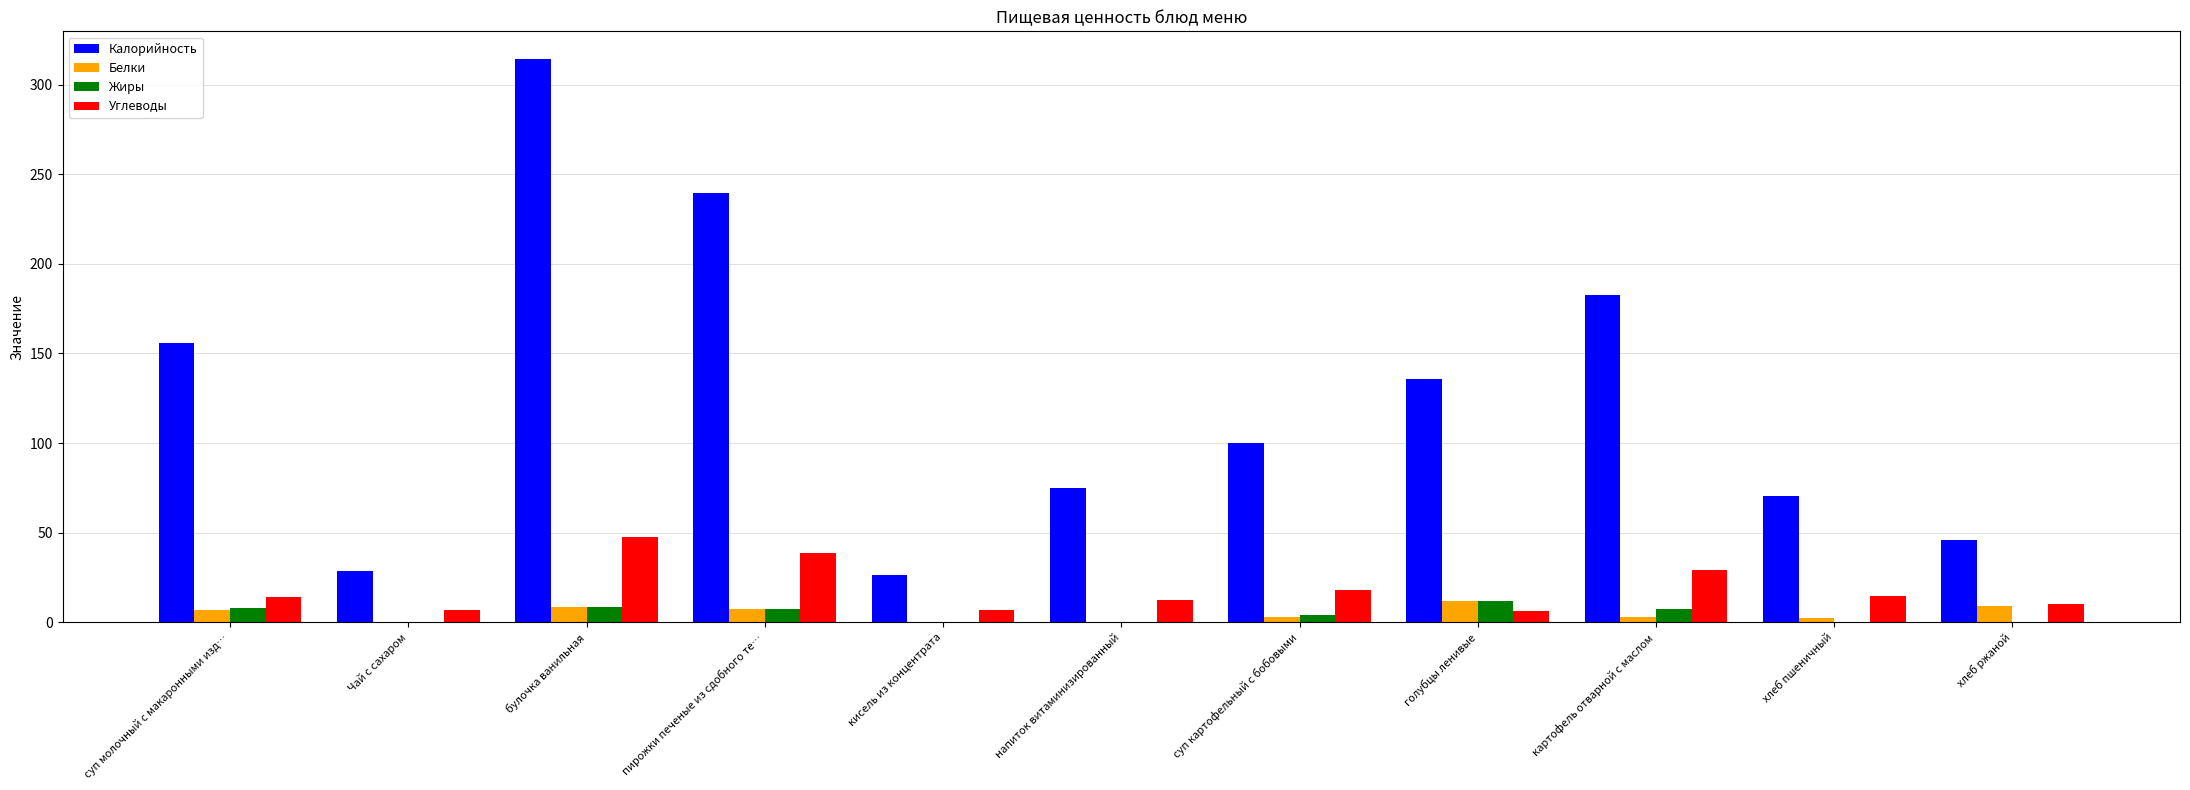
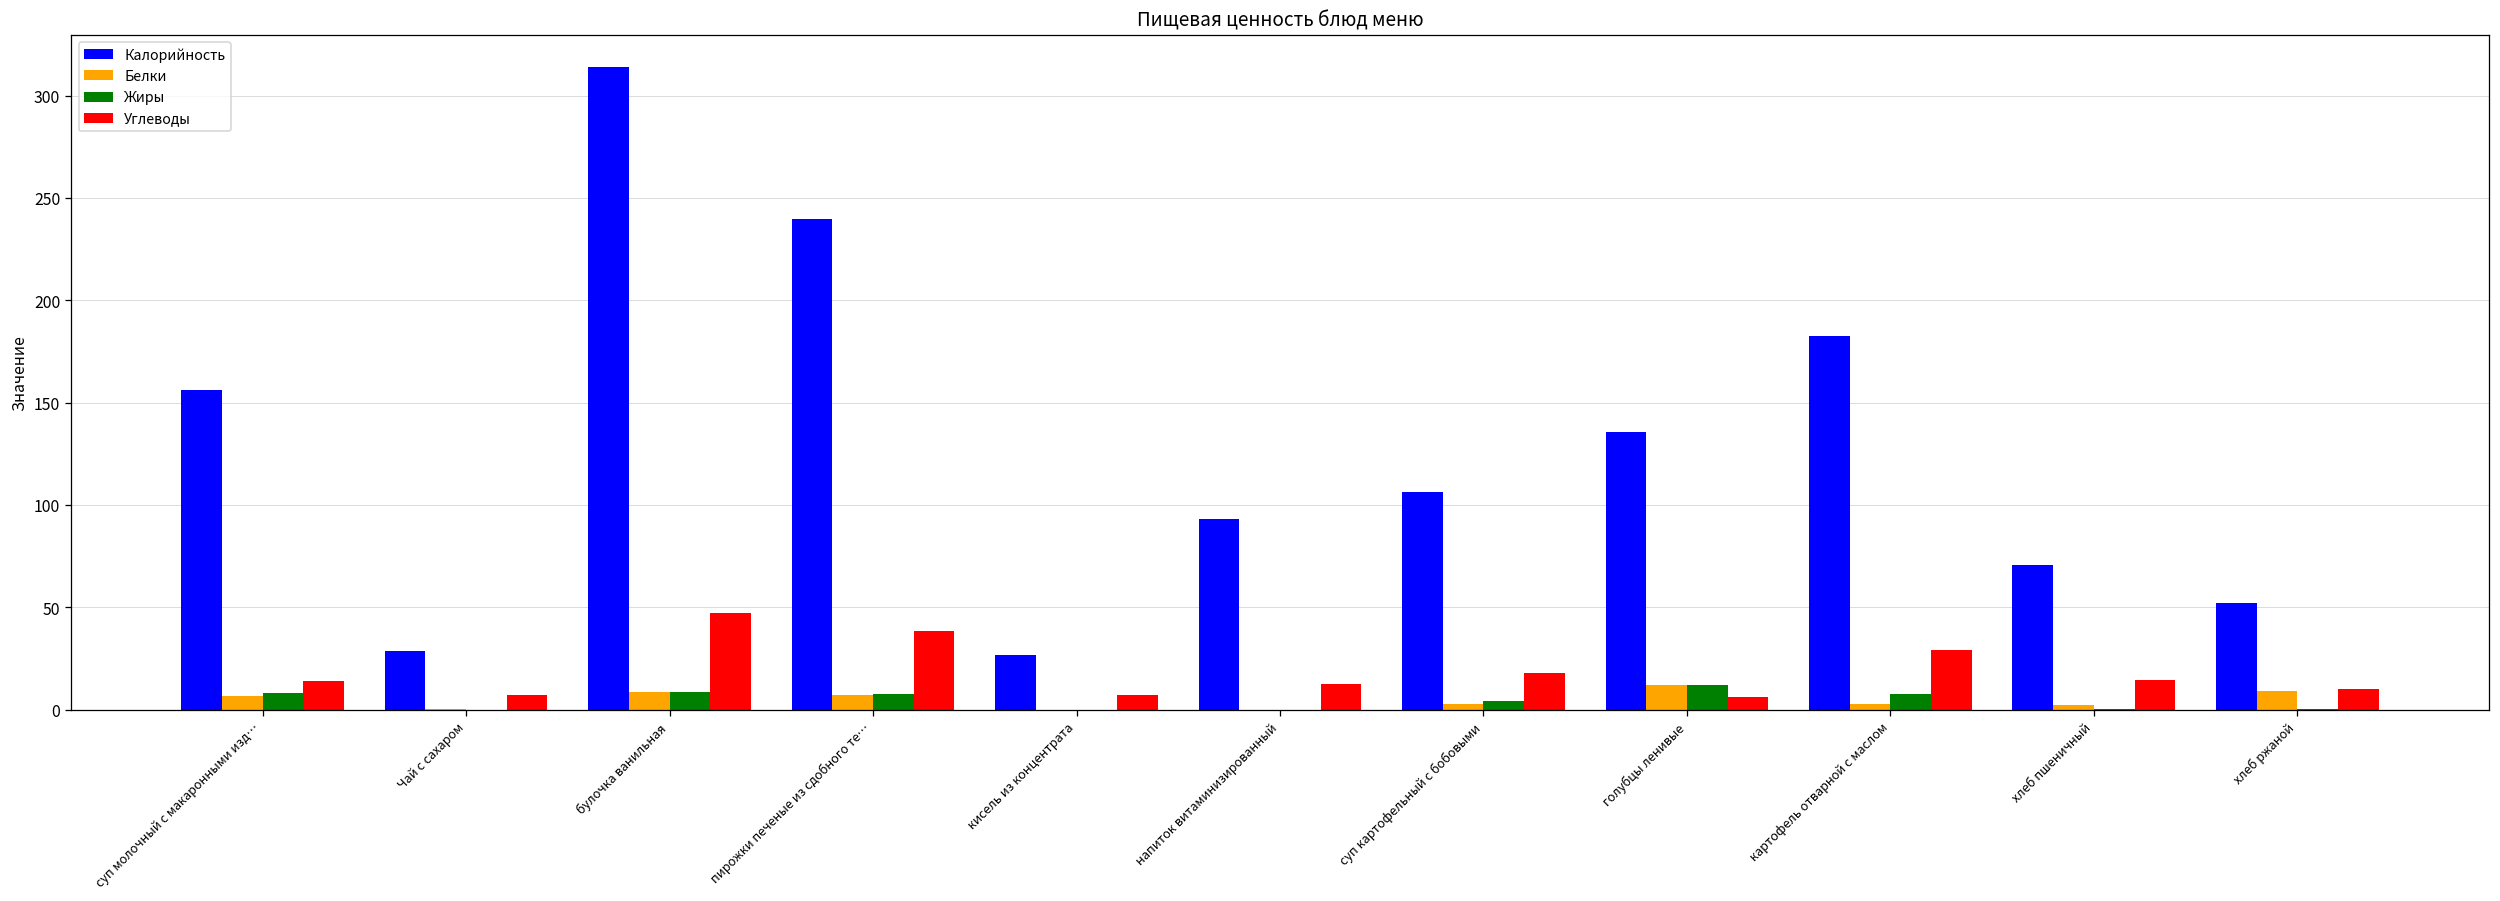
  {
    "Калорийность": {
      "суп молочный с макаронными изд…": 156,
      "Чай с сахаром": 28,
      "булочка ванильная": 314,
      "пирожки печеные из сдобного те…": 240,
      "кисель из концентрата": 27,
-     "напиток витаминизированный": 75,
-     "суп картофельный с бобовыми": 100,
+     "напиток витаминизированный": 93,
+     "суп картофельный с бобовыми": 106,
      "голубцы ленивые": 136,
      "картофель отварной с маслом": 183,
      "хлеб пшеничный": 71,
-     "хлеб ржаной": 46
+     "хлеб ржаной": 52
    },
    "Белки": {
      "суп молочный с макаронными изд…": 7,
      "булочка ванильная": 9,
      "пирожки печеные из сдобного те…": 7,
      "кисель из концентрата": 0,
      "напиток витаминизированный": 0,
      "суп картофельный с бобовыми": 3,
      "голубцы ленивые": 12,
      "картофель отварной с маслом": 3,
      "хлеб пшеничный": 2,
      "хлеб ржаной": 9
    },
    "Жиры": {
      "суп молочный с макаронными изд…": 8,
      "Чай с сахаром": 0,
      "булочка ванильная": 9,
      "пирожки печеные из сдобного те…": 8,
      "кисель из концентрата": 0,
      "напиток витаминизированный": 0,
      "суп картофельный с бобовыми": 4,
      "голубцы ленивые": 12,
      "картофель отварной с маслом": 8
    },
    "Углеводы": {
      "суп молочный с макаронными изд…": 14,
      "Чай с сахаром": 7,
      "булочка ванильная": 47,
      "пирожки печеные из сдобного те…": 38,
      "кисель из концентрата": 7,
      "напиток витаминизированный": 13,
      "суп картофельный с бобовыми": 18,
      "голубцы ленивые": 6,
      "картофель отварной с маслом": 29,
      "хлеб пшеничный": 15,
      "хлеб ржаной": 10
    }
  }
